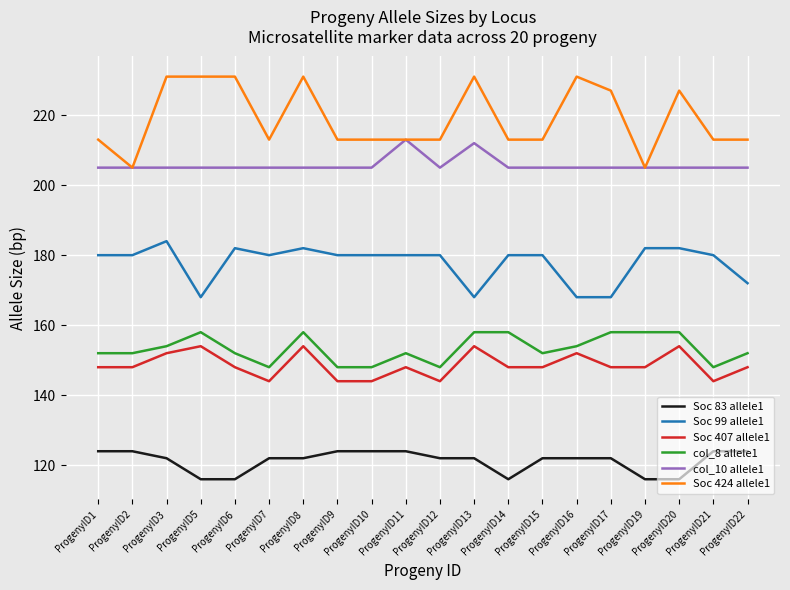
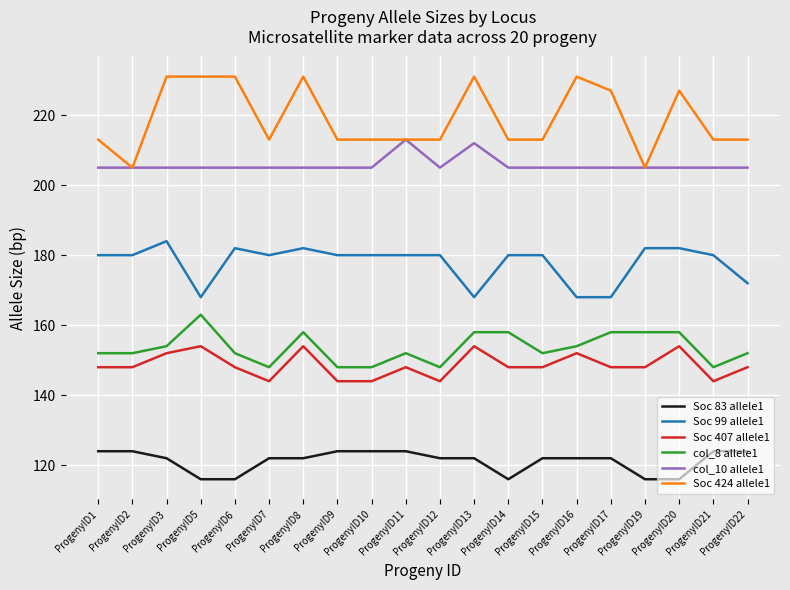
  {
    "Soc 83 allele1": {
      "ProgenyID1": 124,
      "ProgenyID2": 124,
      "ProgenyID3": 122,
      "ProgenyID5": 116,
      "ProgenyID6": 116,
      "ProgenyID7": 122,
      "ProgenyID8": 122,
      "ProgenyID9": 124,
      "ProgenyID10": 124,
      "ProgenyID11": 124,
      "ProgenyID12": 122,
      "ProgenyID13": 122,
      "ProgenyID14": 116,
      "ProgenyID15": 122,
      "ProgenyID16": 122,
      "ProgenyID17": 122,
      "ProgenyID19": 116
    },
    "Soc 99 allele1": {
      "ProgenyID1": 180,
      "ProgenyID2": 180,
      "ProgenyID3": 184,
      "ProgenyID5": 168,
      "ProgenyID6": 182,
      "ProgenyID7": 180,
      "ProgenyID8": 182,
      "ProgenyID9": 180,
      "ProgenyID10": 180,
      "ProgenyID11": 180,
      "ProgenyID12": 180,
      "ProgenyID13": 168,
      "ProgenyID14": 180,
      "ProgenyID15": 180,
      "ProgenyID16": 168,
      "ProgenyID17": 168,
      "ProgenyID19": 182,
      "ProgenyID20": 182,
      "ProgenyID21": 180,
      "ProgenyID22": 172
    },
    "Soc 407 allele1": {
      "ProgenyID1": 148,
      "ProgenyID2": 148,
      "ProgenyID3": 152,
      "ProgenyID5": 154,
      "ProgenyID6": 148,
      "ProgenyID7": 144,
      "ProgenyID8": 154,
      "ProgenyID9": 144,
      "ProgenyID10": 144,
      "ProgenyID11": 148,
      "ProgenyID12": 144,
      "ProgenyID13": 154,
      "ProgenyID14": 148,
      "ProgenyID15": 148,
      "ProgenyID16": 152,
      "ProgenyID17": 148,
      "ProgenyID19": 148,
      "ProgenyID20": 154,
      "ProgenyID21": 144,
      "ProgenyID22": 148
    },
    "col_8 allele1": {
      "ProgenyID1": 152,
      "ProgenyID2": 152,
      "ProgenyID3": 154,
-     "ProgenyID5": 158,
+     "ProgenyID5": 163,
      "ProgenyID6": 152,
      "ProgenyID7": 148,
      "ProgenyID8": 158,
      "ProgenyID9": 148,
      "ProgenyID10": 148,
      "ProgenyID11": 152,
      "ProgenyID12": 148,
      "ProgenyID13": 158,
      "ProgenyID14": 158,
      "ProgenyID15": 152,
      "ProgenyID16": 154,
      "ProgenyID17": 158,
      "ProgenyID19": 158,
      "ProgenyID20": 158,
      "ProgenyID21": 148,
      "ProgenyID22": 152
    },
    "col_10 allele1": {
      "ProgenyID1": 205,
      "ProgenyID3": 205,
      "ProgenyID5": 205,
      "ProgenyID6": 205,
      "ProgenyID7": 205,
      "ProgenyID8": 205,
      "ProgenyID9": 205,
      "ProgenyID10": 205,
      "ProgenyID12": 205,
      "ProgenyID13": 212,
      "ProgenyID14": 205,
      "ProgenyID15": 205,
      "ProgenyID16": 205,
      "ProgenyID17": 205,
      "ProgenyID20": 205,
      "ProgenyID21": 205,
      "ProgenyID22": 205
    },
    "Soc 424 allele1": {
      "ProgenyID1": 213,
      "ProgenyID3": 231,
      "ProgenyID5": 231,
      "ProgenyID6": 231,
      "ProgenyID7": 213,
      "ProgenyID8": 231,
      "ProgenyID9": 213,
      "ProgenyID10": 213,
      "ProgenyID12": 213,
      "ProgenyID13": 231,
      "ProgenyID14": 213,
      "ProgenyID15": 213,
      "ProgenyID16": 231,
      "ProgenyID17": 227,
      "ProgenyID20": 227,
      "ProgenyID21": 213,
      "ProgenyID22": 213
    }
  }
